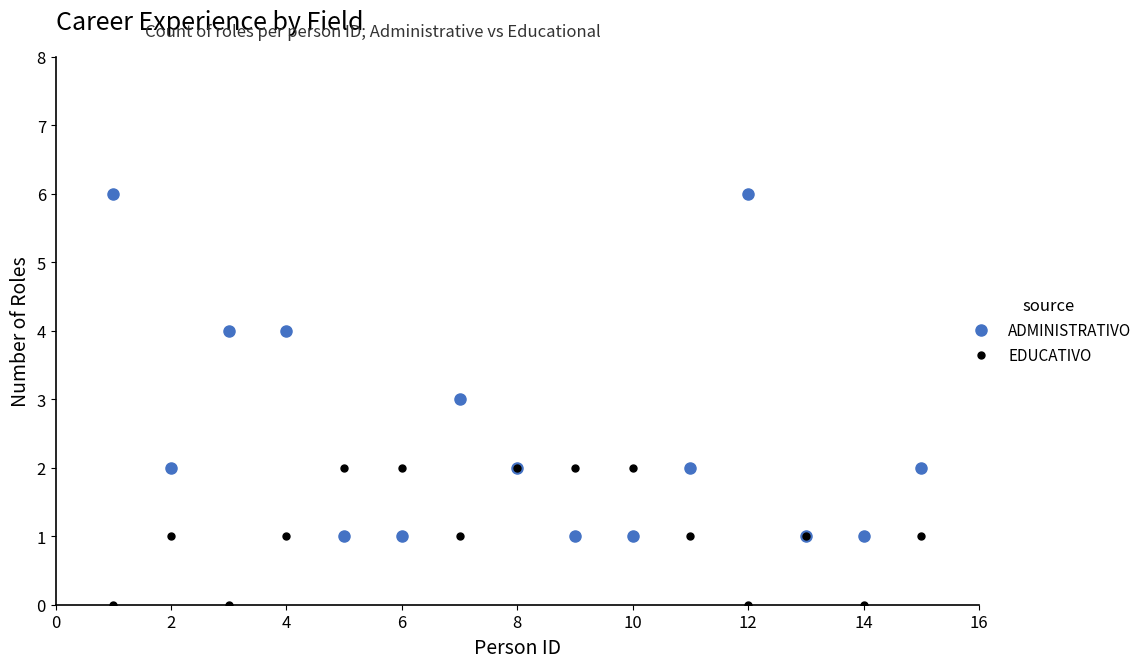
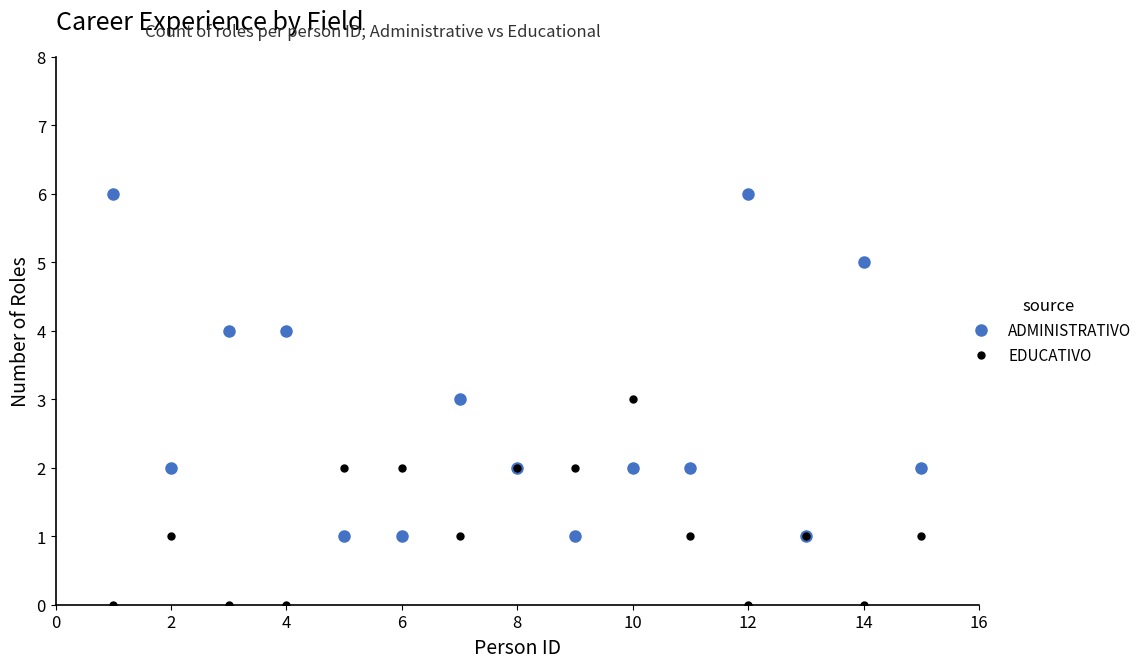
  {
    "ADMINISTRATIVO": {
      "2": 2,
      "4": 4,
      "6": 1,
-     "10": 1,
+     "10": 2,
      "12": 6,
-     "14": 1
+     "14": 5
    },
    "EDUCATIVO": {
      "2": 1,
-     "4": 1,
+     "4": 0,
      "6": 2,
-     "10": 2,
+     "10": 3,
      "12": 0,
      "14": 0
    }
  }
